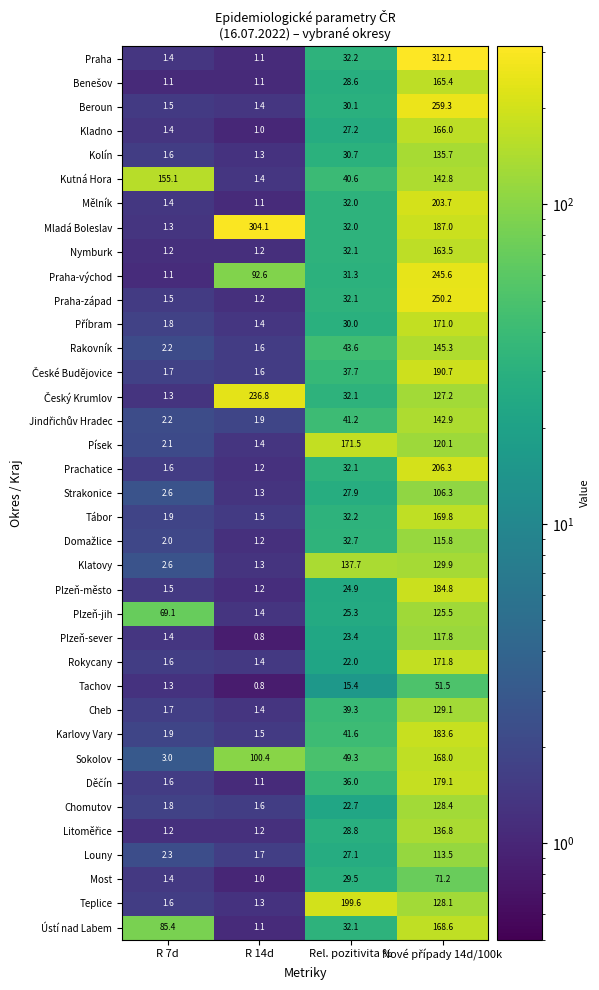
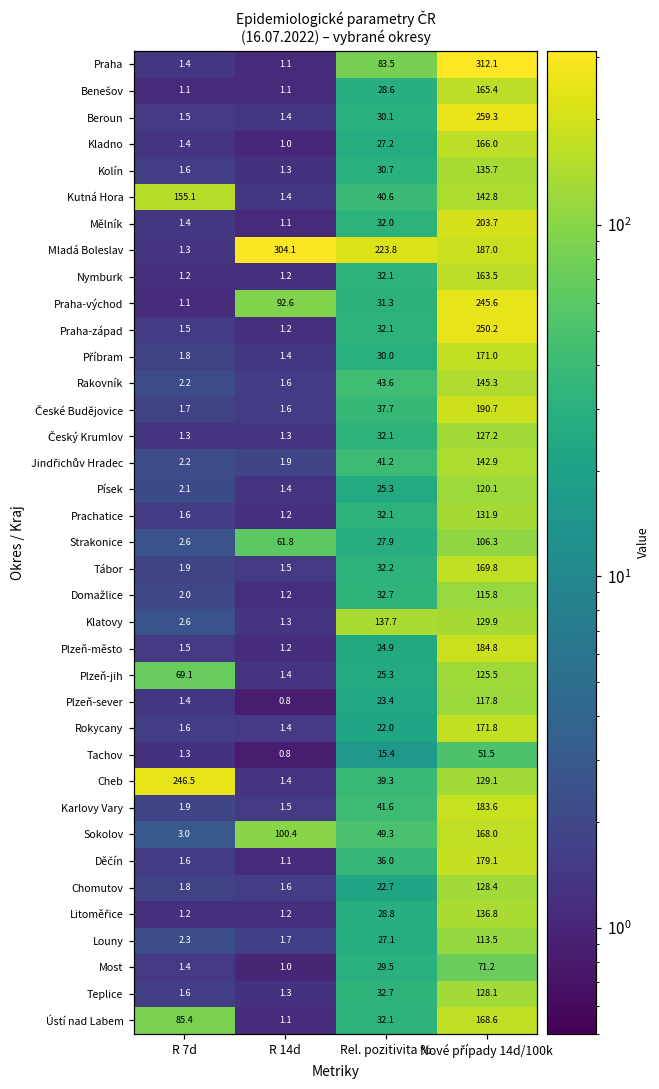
  {
    "Praha": {
      "R 7d": 1.4,
      "R 14d": 1.1,
-     "Rel. pozitivita %": 32.2,
+     "Rel. pozitivita %": 83.5,
      "Nové případy 14d/100k": 312.1
    },
    "Benešov": {
      "R 7d": 1.1,
      "R 14d": 1.1,
      "Rel. pozitivita %": 28.6,
      "Nové případy 14d/100k": 165.4
    },
    "Beroun": {
      "R 7d": 1.5,
      "R 14d": 1.4,
      "Rel. pozitivita %": 30.1,
      "Nové případy 14d/100k": 259.3
    },
    "Kladno": {
      "R 7d": 1.4,
      "R 14d": 1.0,
      "Rel. pozitivita %": 27.2,
      "Nové případy 14d/100k": 166.0
    },
    "Kolín": {
      "R 7d": 1.6,
      "R 14d": 1.3,
      "Rel. pozitivita %": 30.7,
      "Nové případy 14d/100k": 135.7
    },
    "Kutná Hora": {
      "R 7d": 155.1,
      "R 14d": 1.4,
      "Rel. pozitivita %": 40.6,
      "Nové případy 14d/100k": 142.8
    },
    "Mělník": {
      "R 7d": 1.4,
      "R 14d": 1.1,
      "Rel. pozitivita %": 32.0,
      "Nové případy 14d/100k": 203.7
    },
    "Mladá Boleslav": {
      "R 7d": 1.3,
      "R 14d": 304.1,
-     "Rel. pozitivita %": 32.0,
+     "Rel. pozitivita %": 223.8,
      "Nové případy 14d/100k": 187.0
    },
    "Nymburk": {
      "R 7d": 1.2,
      "R 14d": 1.2,
      "Rel. pozitivita %": 32.1,
      "Nové případy 14d/100k": 163.5
    },
    "Praha-východ": {
      "R 7d": 1.1,
      "R 14d": 92.6,
      "Rel. pozitivita %": 31.3,
      "Nové případy 14d/100k": 245.6
    },
    "Praha-západ": {
      "R 7d": 1.5,
      "R 14d": 1.2,
      "Rel. pozitivita %": 32.1,
      "Nové případy 14d/100k": 250.2
    },
    "Příbram": {
      "R 7d": 1.8,
      "R 14d": 1.4,
      "Rel. pozitivita %": 30.0,
      "Nové případy 14d/100k": 171.0
    },
    "Rakovník": {
      "R 7d": 2.2,
      "R 14d": 1.6,
      "Rel. pozitivita %": 43.6,
      "Nové případy 14d/100k": 145.3
    },
    "České Budějovice": {
      "R 7d": 1.7,
      "R 14d": 1.6,
      "Rel. pozitivita %": 37.7,
      "Nové případy 14d/100k": 190.7
    },
    "Český Krumlov": {
      "R 7d": 1.3,
-     "R 14d": 236.8,
+     "R 14d": 1.3,
      "Rel. pozitivita %": 32.1,
      "Nové případy 14d/100k": 127.2
    },
    "Jindřichův Hradec": {
      "R 7d": 2.2,
      "R 14d": 1.9,
      "Rel. pozitivita %": 41.2,
      "Nové případy 14d/100k": 142.9
    },
    "Písek": {
      "R 7d": 2.1,
      "R 14d": 1.4,
-     "Rel. pozitivita %": 171.5,
+     "Rel. pozitivita %": 25.3,
      "Nové případy 14d/100k": 120.1
    },
    "Prachatice": {
      "R 7d": 1.6,
      "R 14d": 1.2,
      "Rel. pozitivita %": 32.1,
-     "Nové případy 14d/100k": 206.3
+     "Nové případy 14d/100k": 131.9
    },
    "Strakonice": {
      "R 7d": 2.6,
-     "R 14d": 1.3,
+     "R 14d": 61.8,
      "Rel. pozitivita %": 27.9,
      "Nové případy 14d/100k": 106.3
    },
    "Tábor": {
      "R 7d": 1.9,
      "R 14d": 1.5,
      "Rel. pozitivita %": 32.2,
      "Nové případy 14d/100k": 169.8
    },
    "Domažlice": {
      "R 7d": 2.0,
      "R 14d": 1.2,
      "Rel. pozitivita %": 32.7,
      "Nové případy 14d/100k": 115.8
    },
    "Klatovy": {
      "R 7d": 2.6,
      "R 14d": 1.3,
      "Rel. pozitivita %": 137.7,
      "Nové případy 14d/100k": 129.9
    },
    "Plzeň-město": {
      "R 7d": 1.5,
      "R 14d": 1.2,
      "Rel. pozitivita %": 24.9,
      "Nové případy 14d/100k": 184.8
    },
    "Plzeň-jih": {
      "R 7d": 69.1,
      "R 14d": 1.4,
      "Rel. pozitivita %": 25.3,
      "Nové případy 14d/100k": 125.5
    },
    "Plzeň-sever": {
      "R 7d": 1.4,
      "R 14d": 0.8,
      "Rel. pozitivita %": 23.4,
      "Nové případy 14d/100k": 117.8
    },
    "Rokycany": {
      "R 7d": 1.6,
      "R 14d": 1.4,
      "Rel. pozitivita %": 22.0,
      "Nové případy 14d/100k": 171.8
    },
    "Tachov": {
      "R 7d": 1.3,
      "R 14d": 0.8,
      "Rel. pozitivita %": 15.4,
      "Nové případy 14d/100k": 51.5
    },
    "Cheb": {
-     "R 7d": 1.7,
+     "R 7d": 246.5,
      "R 14d": 1.4,
      "Rel. pozitivita %": 39.3,
      "Nové případy 14d/100k": 129.1
    },
    "Karlovy Vary": {
      "R 7d": 1.9,
      "R 14d": 1.5,
      "Rel. pozitivita %": 41.6,
      "Nové případy 14d/100k": 183.6
    },
    "Sokolov": {
      "R 7d": 3.0,
      "R 14d": 100.4,
      "Rel. pozitivita %": 49.3,
      "Nové případy 14d/100k": 168.0
    },
    "Děčín": {
      "R 7d": 1.6,
      "R 14d": 1.1,
      "Rel. pozitivita %": 36.0,
      "Nové případy 14d/100k": 179.1
    },
    "Chomutov": {
      "R 7d": 1.8,
      "R 14d": 1.6,
      "Rel. pozitivita %": 22.7,
      "Nové případy 14d/100k": 128.4
    },
    "Litoměřice": {
      "R 7d": 1.2,
      "R 14d": 1.2,
      "Rel. pozitivita %": 28.8,
      "Nové případy 14d/100k": 136.8
    },
    "Louny": {
      "R 7d": 2.3,
      "R 14d": 1.7,
      "Rel. pozitivita %": 27.1,
      "Nové případy 14d/100k": 113.5
    },
    "Most": {
      "R 7d": 1.4,
      "R 14d": 1.0,
      "Rel. pozitivita %": 29.5,
      "Nové případy 14d/100k": 71.2
    },
    "Teplice": {
      "R 7d": 1.6,
      "R 14d": 1.3,
-     "Rel. pozitivita %": 199.6,
+     "Rel. pozitivita %": 32.7,
      "Nové případy 14d/100k": 128.1
    },
    "Ústí nad Labem": {
      "R 7d": 85.4,
      "R 14d": 1.1,
      "Rel. pozitivita %": 32.1,
      "Nové případy 14d/100k": 168.6
    }
  }
